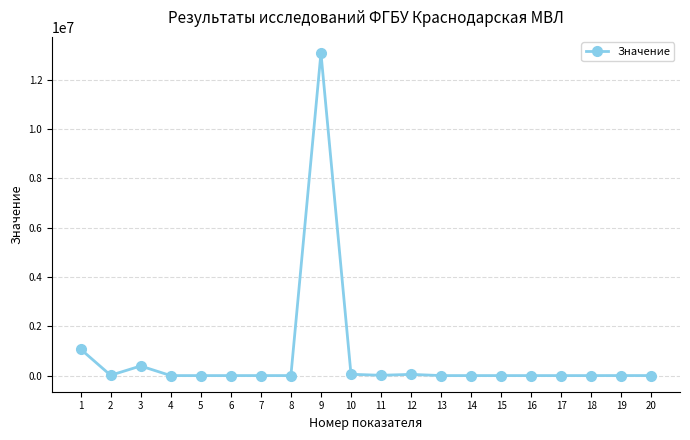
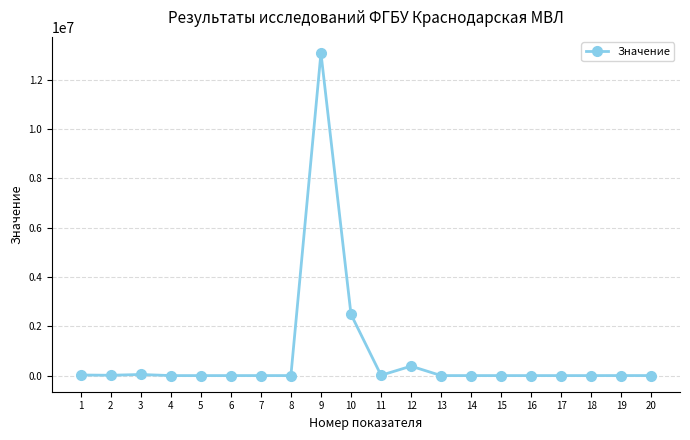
  {
-   "1": 1100000,
+   "1": 0,
    "2": 0,
-   "3": 400000,
+   "3": 0,
    "4": 0,
    "5": 0,
    "6": 0,
    "7": 0,
    "8": 0,
    "9": 13100000,
-   "10": 100000,
+   "10": 2500000,
    "11": 0,
-   "12": 0,
+   "12": 400000,
    "13": 0,
    "14": 0,
    "15": 0,
    "16": 0,
    "17": 0,
    "18": 0,
    "19": 0,
    "20": 0
  }
